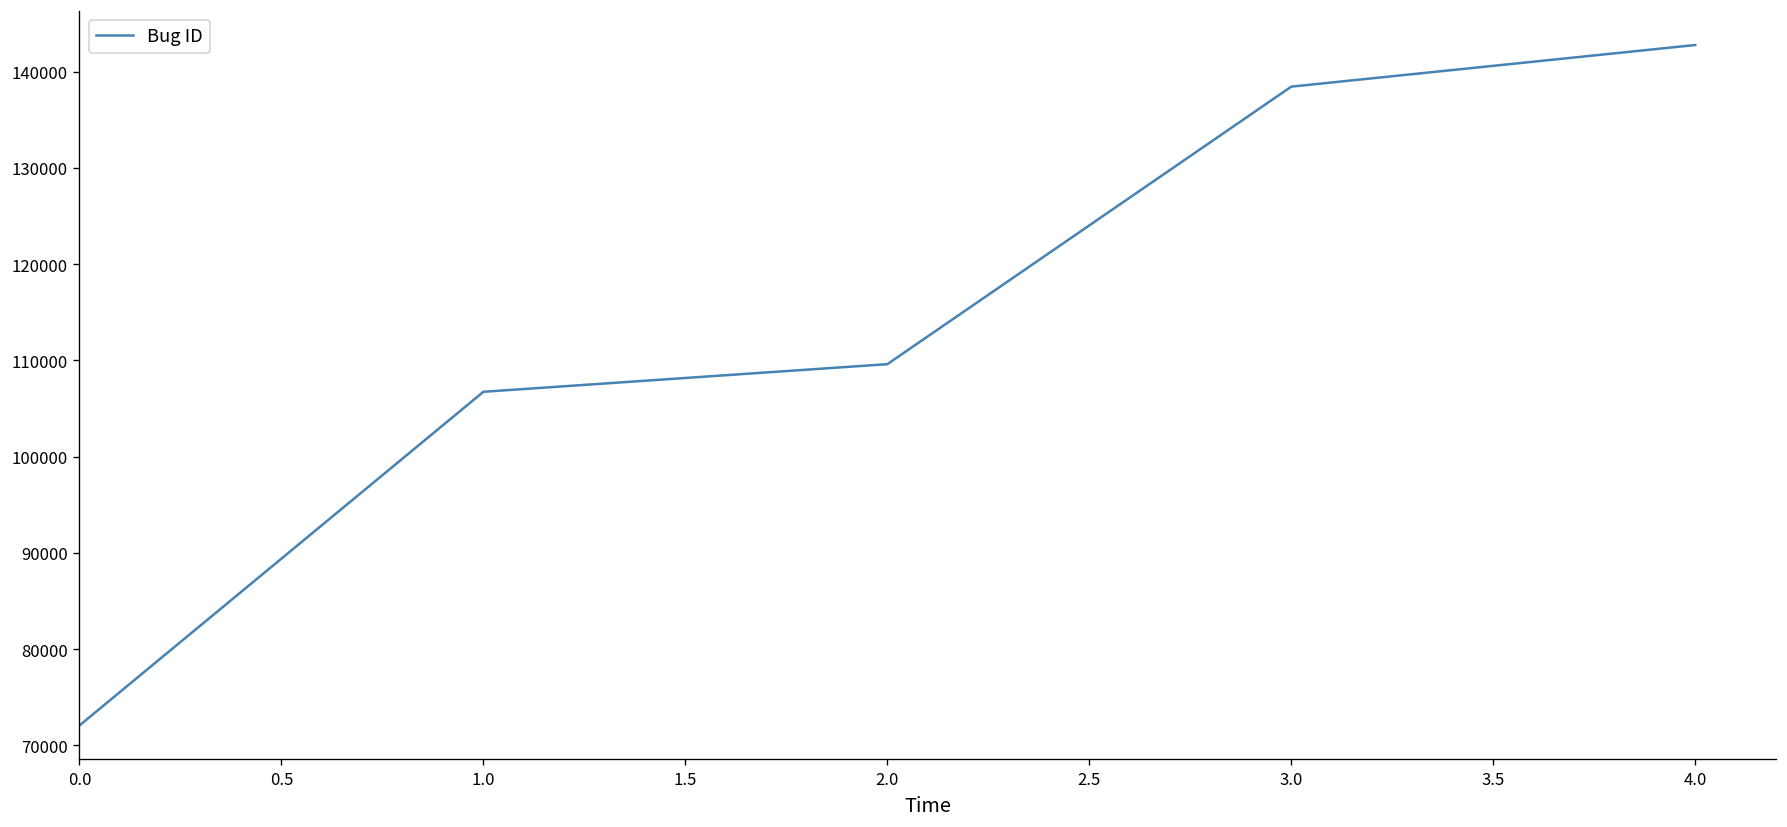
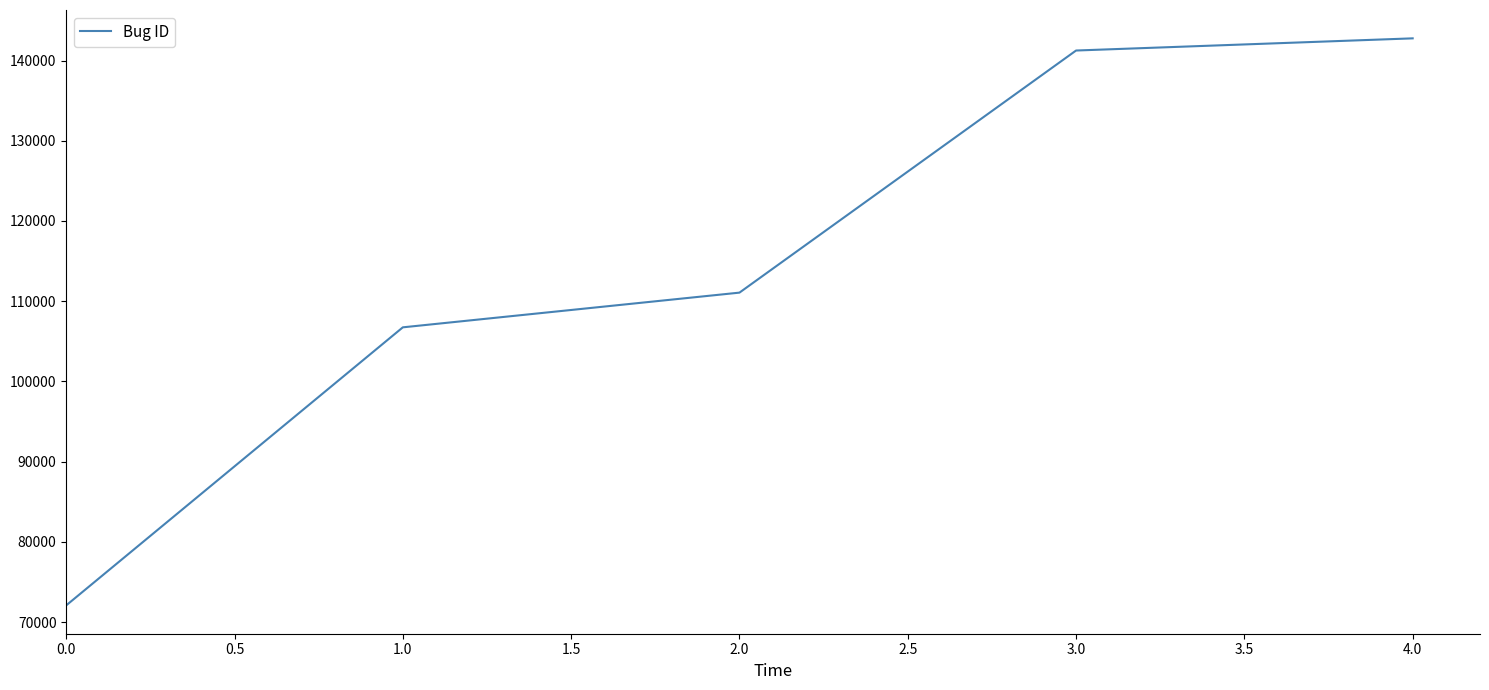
  {
    "0.0": 72000,
    "1.0": 107000,
-   "2.0": 110000,
-   "3.0": 138000,
+   "2.0": 111000,
+   "3.0": 141000,
    "4.0": 143000
  }
